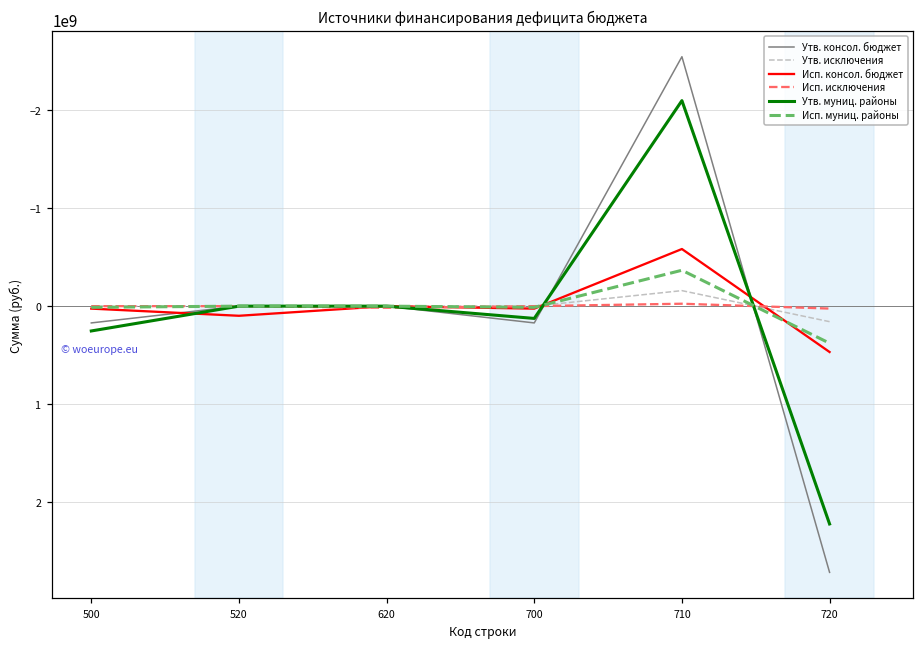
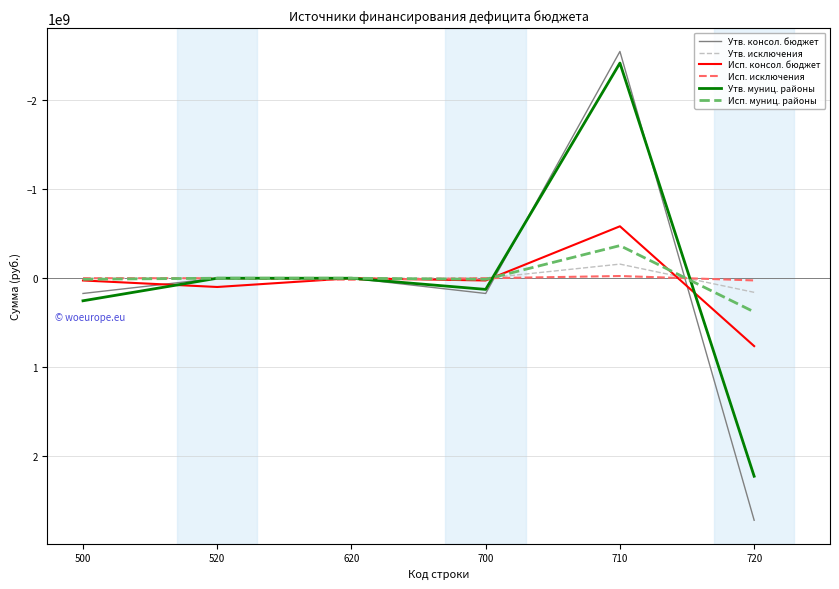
  {
    "Утв. консол. бюджет": {
      "500": 200000000,
      "700": 200000000,
      "710": -2500000000,
      "720": 2700000000
    },
    "Утв. исключения": {
      "710": -200000000,
      "720": 200000000
    },
    "Исп. консол. бюджет": {
      "520": 100000000,
      "710": -600000000,
-     "720": 500000000
+     "720": 800000000
    },
    "Исп. исключения": {
      "710": 0,
      "720": 0
    },
    "Утв. муниц. районы": {
      "500": 300000000,
      "700": 100000000,
-     "710": -2100000000,
+     "710": -2400000000,
      "720": 2200000000
    },
    "Исп. муниц. районы": {
      "710": -400000000,
      "720": 400000000
    }
  }
